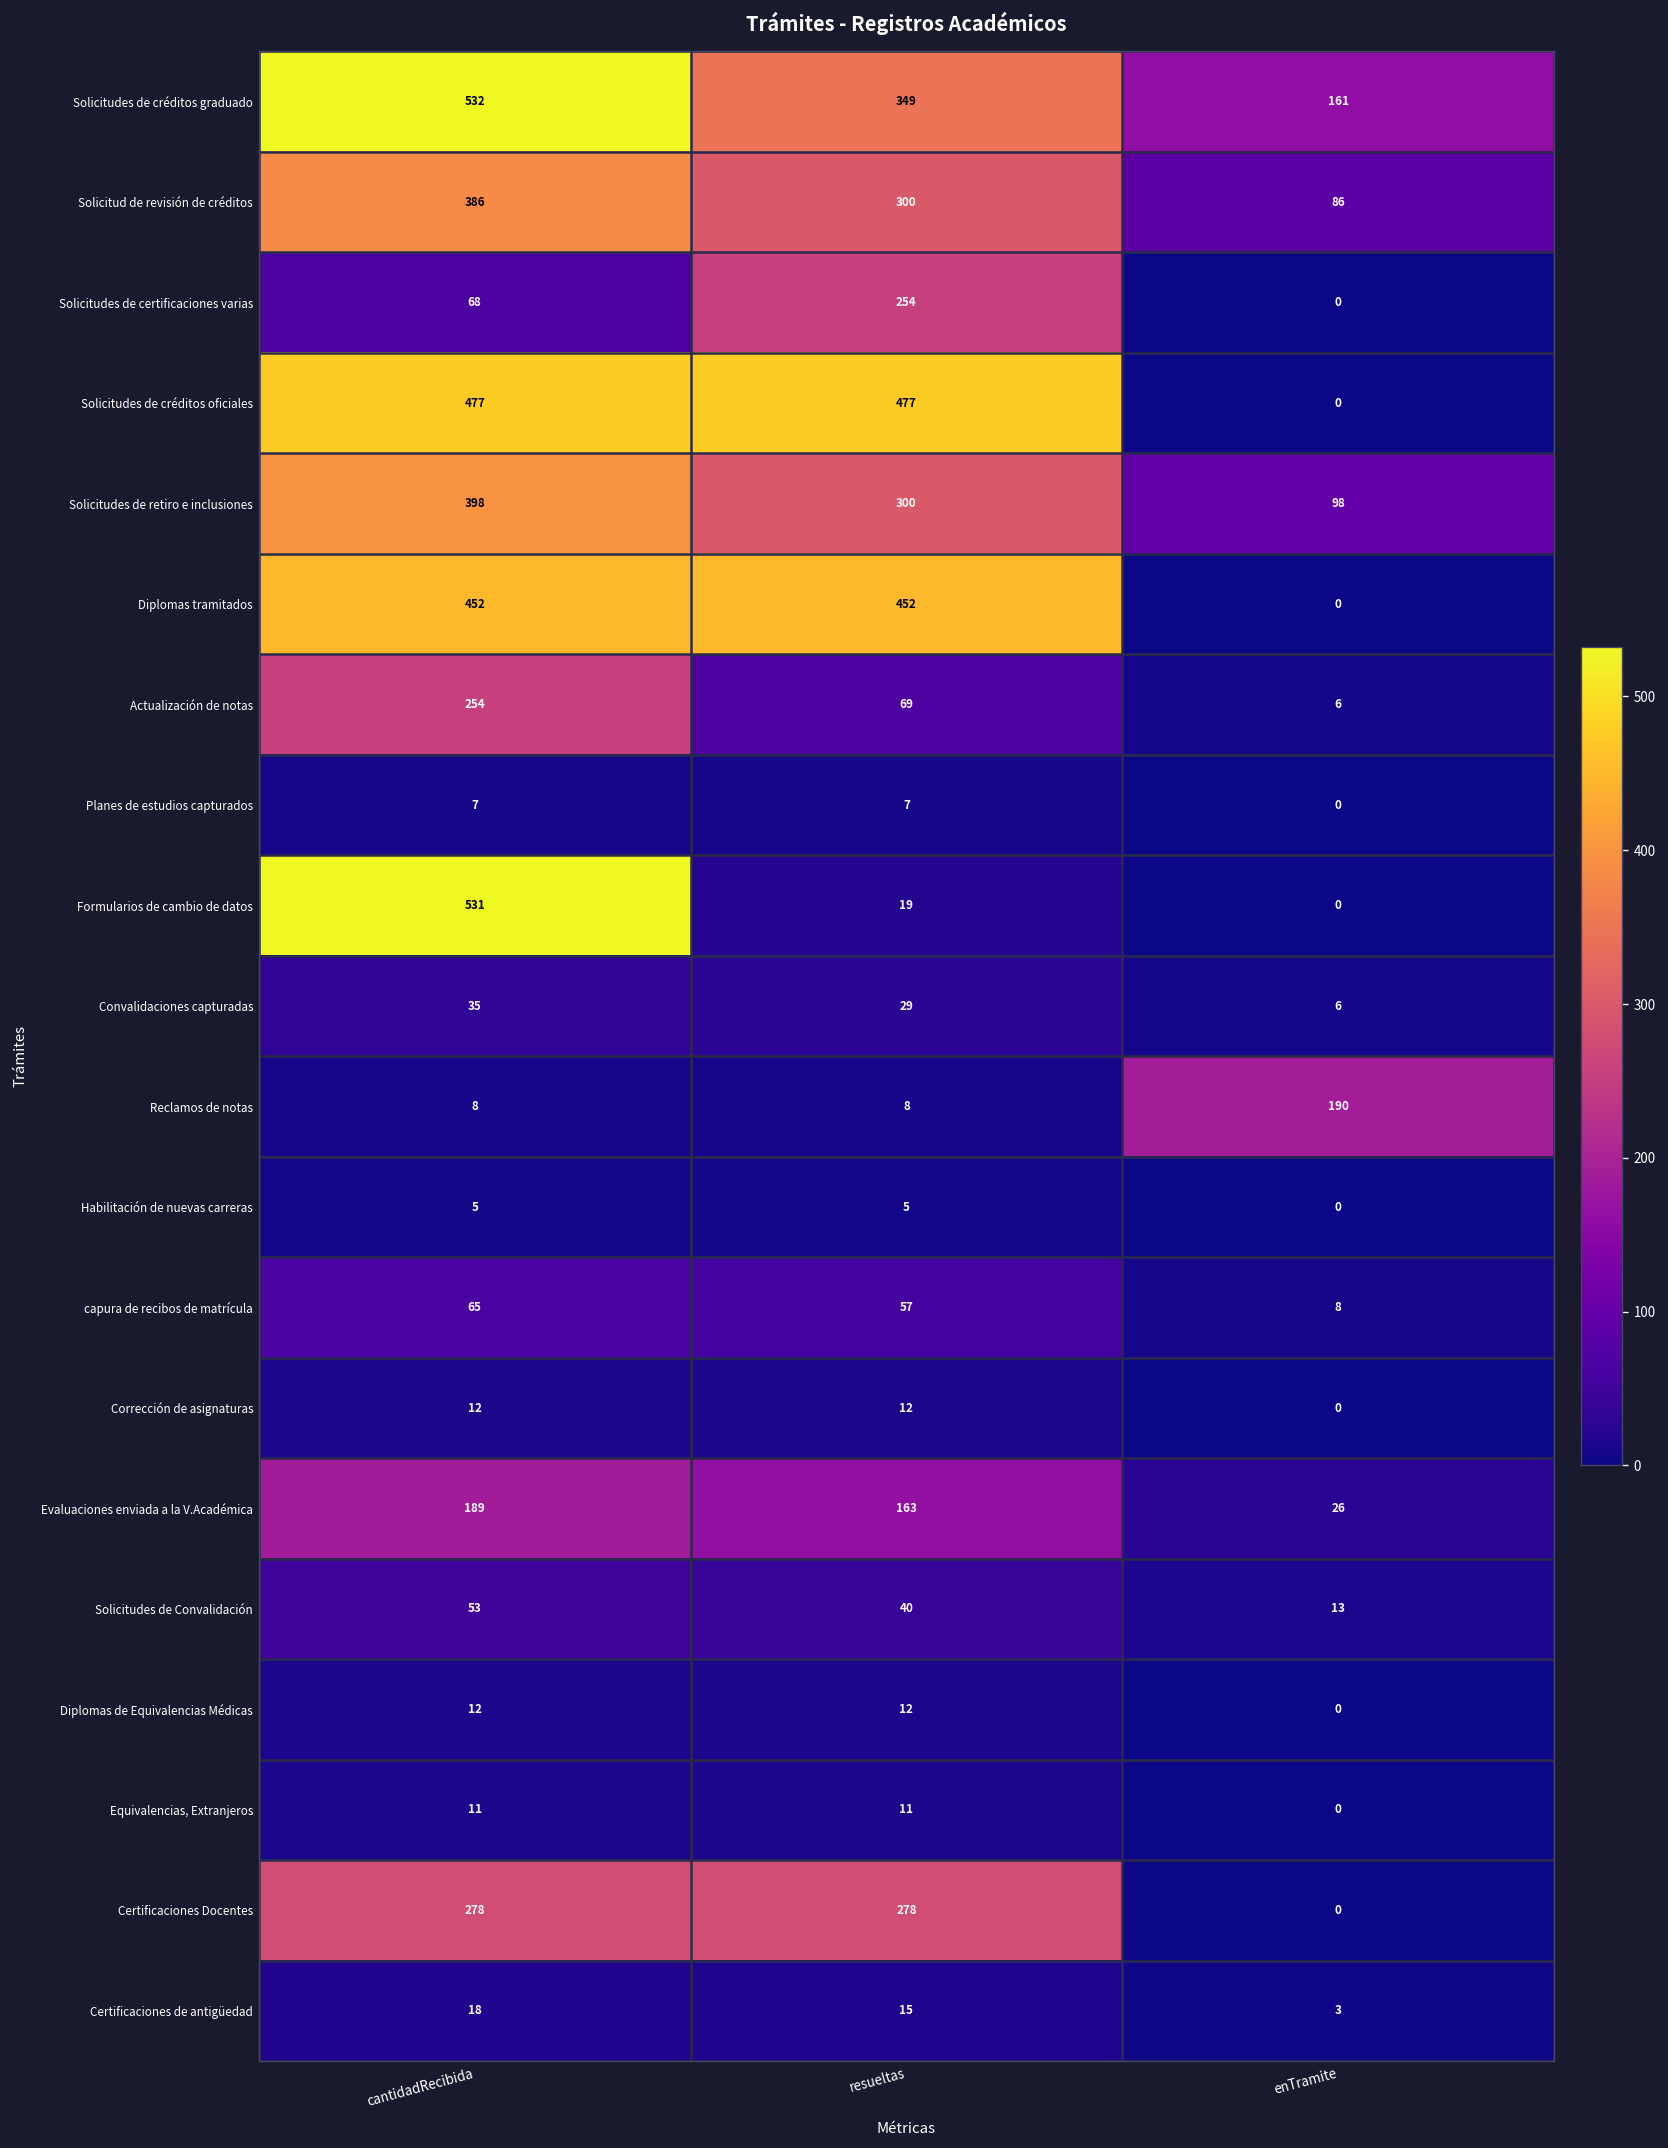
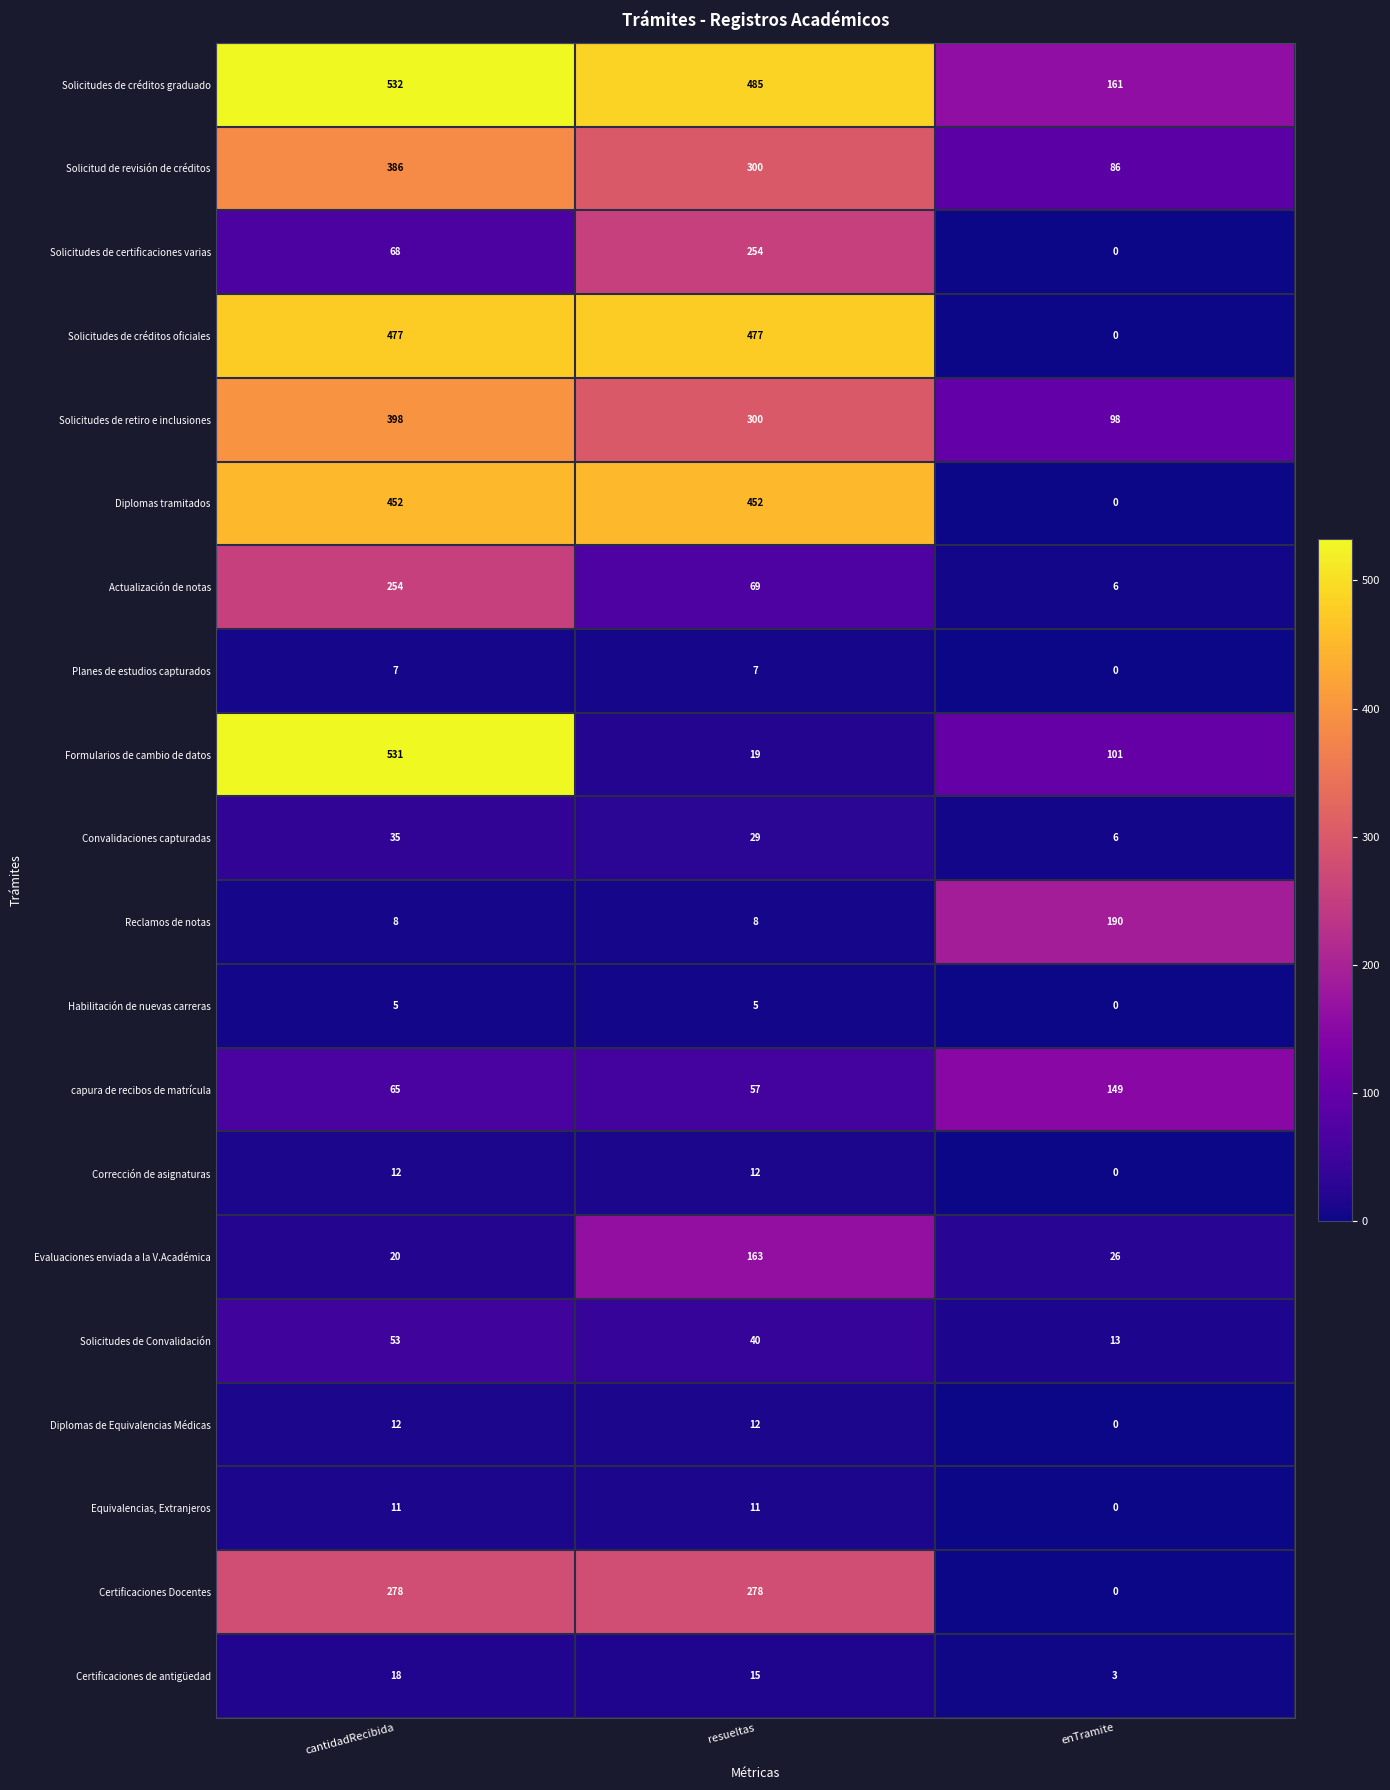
  {
    "Solicitudes de créditos graduado": {
      "cantidadRecibida": 532,
-     "resueltas": 349,
+     "resueltas": 485,
      "enTramite": 161
    },
    "Solicitud de revisión de créditos": {
      "cantidadRecibida": 386,
      "resueltas": 300,
      "enTramite": 86
    },
    "Solicitudes de certificaciones varias": {
      "cantidadRecibida": 68,
      "resueltas": 254,
      "enTramite": 0
    },
    "Solicitudes de créditos oficiales": {
      "cantidadRecibida": 477,
      "resueltas": 477,
      "enTramite": 0
    },
    "Solicitudes de retiro e inclusiones": {
      "cantidadRecibida": 398,
      "resueltas": 300,
      "enTramite": 98
    },
    "Diplomas tramitados": {
      "cantidadRecibida": 452,
      "resueltas": 452,
      "enTramite": 0
    },
    "Actualización de notas": {
      "cantidadRecibida": 254,
      "resueltas": 69,
      "enTramite": 6
    },
    "Planes de estudios capturados": {
      "cantidadRecibida": 7,
      "resueltas": 7,
      "enTramite": 0
    },
    "Formularios de cambio de datos": {
      "cantidadRecibida": 531,
      "resueltas": 19,
-     "enTramite": 0
+     "enTramite": 101
    },
    "Convalidaciones capturadas": {
      "cantidadRecibida": 35,
      "resueltas": 29,
      "enTramite": 6
    },
    "Reclamos de notas": {
      "cantidadRecibida": 8,
      "resueltas": 8,
      "enTramite": 190
    },
    "Habilitación de nuevas carreras": {
      "cantidadRecibida": 5,
      "resueltas": 5,
      "enTramite": 0
    },
    "capura de recibos de matrícula": {
      "cantidadRecibida": 65,
      "resueltas": 57,
-     "enTramite": 8
+     "enTramite": 149
    },
    "Corrección de asignaturas": {
      "cantidadRecibida": 12,
      "resueltas": 12,
      "enTramite": 0
    },
    "Evaluaciones enviada a la V.Académica": {
-     "cantidadRecibida": 189,
+     "cantidadRecibida": 20,
      "resueltas": 163,
      "enTramite": 26
    },
    "Solicitudes de Convalidación": {
      "cantidadRecibida": 53,
      "resueltas": 40,
      "enTramite": 13
    },
    "Diplomas de Equivalencias Médicas": {
      "cantidadRecibida": 12,
      "resueltas": 12,
      "enTramite": 0
    },
    "Equivalencias, Extranjeros": {
      "cantidadRecibida": 11,
      "resueltas": 11,
      "enTramite": 0
    },
    "Certificaciones Docentes": {
      "cantidadRecibida": 278,
      "resueltas": 278,
      "enTramite": 0
    },
    "Certificaciones de antigüedad": {
      "cantidadRecibida": 18,
      "resueltas": 15,
      "enTramite": 3
    }
  }
